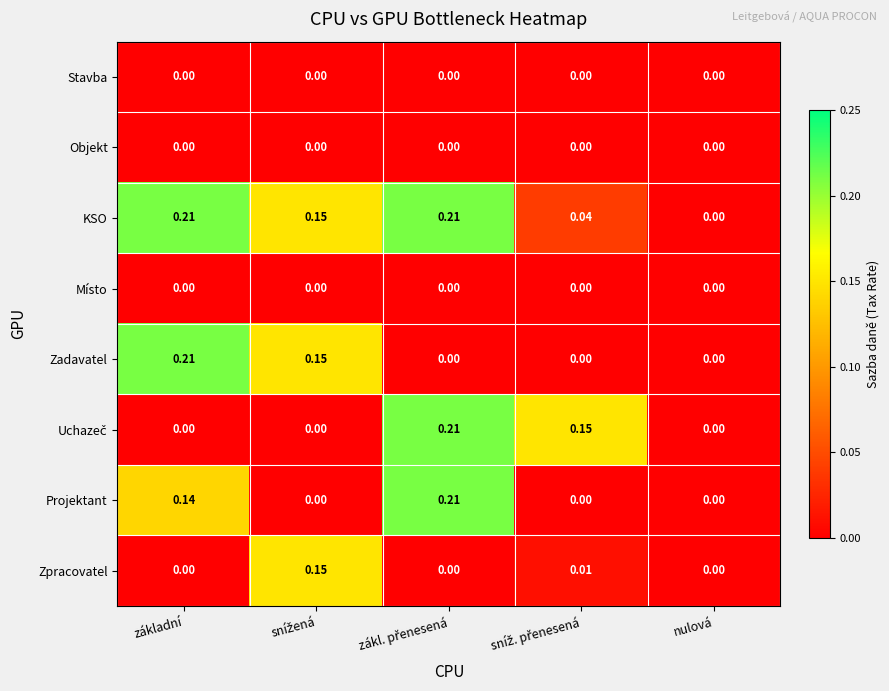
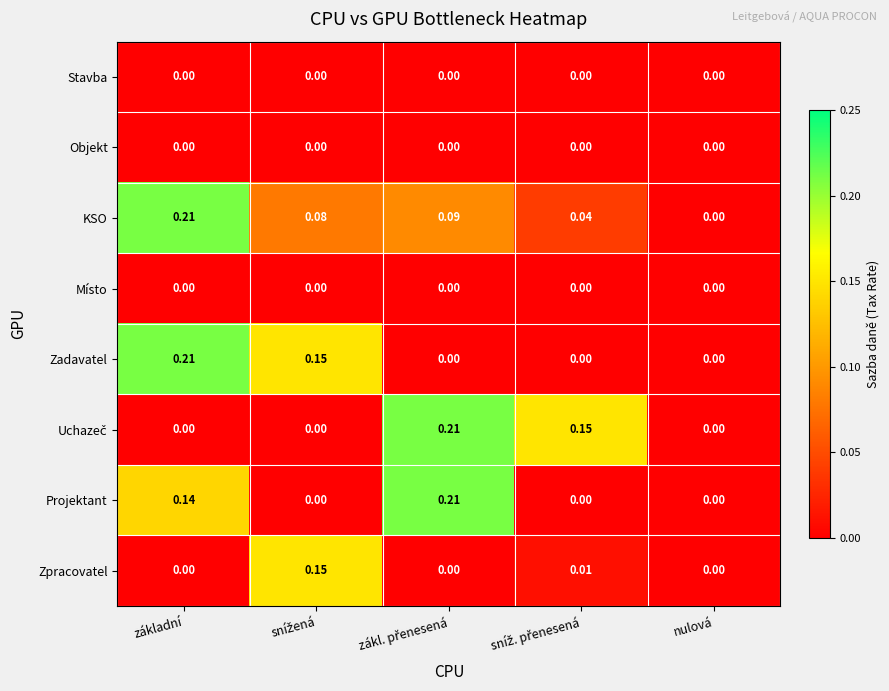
  {
    "Stavba": {
      "základní": 0.00,
      "snížená": 0.00,
      "zákl. přenesená": 0.00,
      "sníž. přenesená": 0.00,
      "nulová": 0.00
    },
    "Objekt": {
      "základní": 0.00,
      "snížená": 0.00,
      "zákl. přenesená": 0.00,
      "sníž. přenesená": 0.00,
      "nulová": 0.00
    },
    "KSO": {
      "základní": 0.21,
-     "snížená": 0.15,
-     "zákl. přenesená": 0.21,
+     "snížená": 0.08,
+     "zákl. přenesená": 0.09,
      "sníž. přenesená": 0.04,
      "nulová": 0.00
    },
    "Místo": {
      "základní": 0.00,
      "snížená": 0.00,
      "zákl. přenesená": 0.00,
      "sníž. přenesená": 0.00,
      "nulová": 0.00
    },
    "Zadavatel": {
      "základní": 0.21,
      "snížená": 0.15,
      "zákl. přenesená": 0.00,
      "sníž. přenesená": 0.00,
      "nulová": 0.00
    },
    "Uchazeč": {
      "základní": 0.00,
      "snížená": 0.00,
      "zákl. přenesená": 0.21,
      "sníž. přenesená": 0.15,
      "nulová": 0.00
    },
    "Projektant": {
      "základní": 0.14,
      "snížená": 0.00,
      "zákl. přenesená": 0.21,
      "sníž. přenesená": 0.00,
      "nulová": 0.00
    },
    "Zpracovatel": {
      "základní": 0.00,
      "snížená": 0.15,
      "zákl. přenesená": 0.00,
      "sníž. přenesená": 0.01,
      "nulová": 0.00
    }
  }
